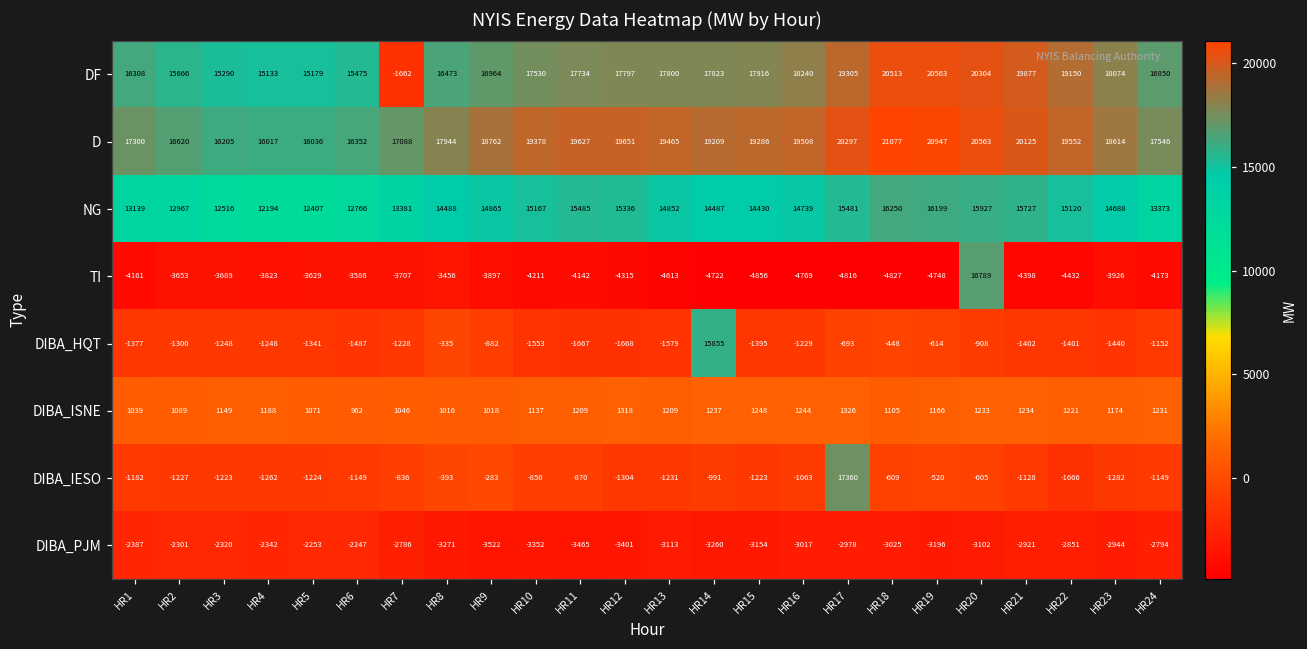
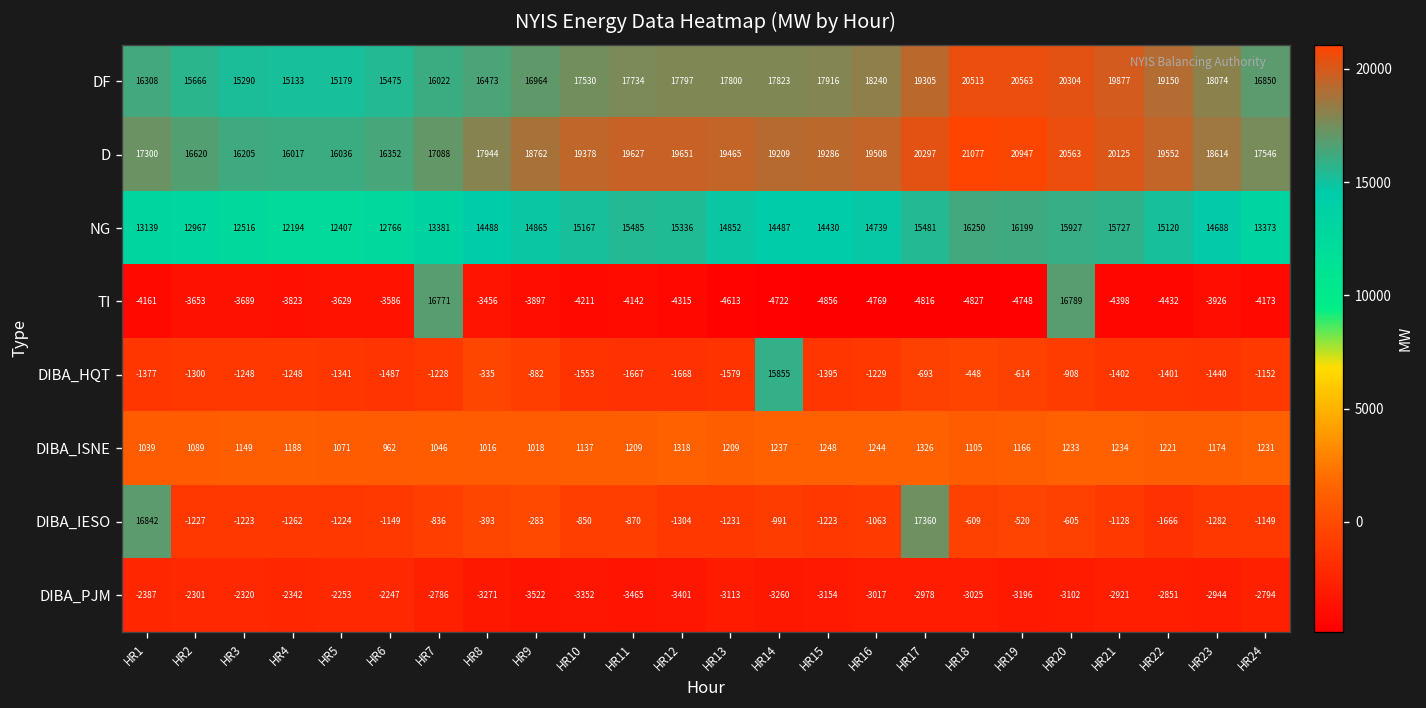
  {
    "DF": {
      "HR1": 16308,
      "HR2": 15666,
      "HR3": 15290,
      "HR4": 15133,
      "HR5": 15179,
      "HR6": 15475,
-     "HR7": -1662,
+     "HR7": 16022,
      "HR8": 16473,
      "HR9": 16964,
      "HR10": 17530,
      "HR11": 17734,
      "HR12": 17797,
      "HR13": 17800,
      "HR14": 17823,
      "HR15": 17916,
      "HR16": 18240,
      "HR17": 19305,
      "HR18": 20513,
      "HR19": 20563,
      "HR20": 20304,
      "HR21": 19877,
      "HR22": 19150,
      "HR24": 16850
    },
    "D": {
      "HR1": 17300,
      "HR2": 16620,
      "HR3": 16205,
      "HR4": 16017,
      "HR5": 16036,
      "HR6": 16352,
      "HR7": 17088,
      "HR8": 17944,
      "HR9": 18762,
      "HR10": 19378,
      "HR11": 19627,
      "HR12": 19651,
      "HR13": 19465,
      "HR14": 19209,
      "HR15": 19286,
      "HR16": 19508,
      "HR17": 20297,
      "HR18": 21077,
      "HR19": 20947,
      "HR20": 20563,
      "HR21": 20125,
      "HR22": 19552,
      "HR23": 18614,
      "HR24": 17546
    },
    "NG": {
      "HR1": 13139,
      "HR2": 12967,
      "HR3": 12516,
      "HR4": 12194,
      "HR5": 12407,
      "HR6": 12766,
      "HR7": 13381,
      "HR8": 14488,
      "HR9": 14865,
      "HR10": 15167,
      "HR11": 15485,
      "HR12": 15336,
      "HR13": 14852,
      "HR14": 14487,
      "HR15": 14430,
      "HR16": 14739,
      "HR17": 15481,
      "HR18": 16250,
      "HR19": 16199,
      "HR20": 15927,
      "HR21": 15727,
      "HR22": 15120,
      "HR23": 14688,
      "HR24": 13373
    },
    "TI": {
      "HR1": -4161,
      "HR2": -3653,
      "HR3": -3689,
      "HR4": -3823,
      "HR5": -3629,
      "HR6": -3586,
-     "HR7": -3707,
+     "HR7": 16771,
      "HR8": -3456,
      "HR9": -3897,
      "HR10": -4211,
      "HR11": -4142,
      "HR12": -4315,
      "HR13": -4613,
      "HR14": -4722,
      "HR15": -4856,
      "HR16": -4769,
      "HR17": -4816,
      "HR18": -4827,
      "HR19": -4748,
      "HR20": 16789,
      "HR21": -4398,
      "HR22": -4432,
      "HR23": -3926,
      "HR24": -4173
    },
    "DIBA_HQT": {
      "HR1": -1377,
      "HR2": -1300,
      "HR3": -1248,
      "HR4": -1248,
      "HR5": -1341,
      "HR6": -1487,
      "HR7": -1228,
      "HR8": -335,
      "HR9": -882,
      "HR10": -1553,
      "HR11": -1667,
      "HR12": -1668,
      "HR13": -1579,
      "HR14": 15855,
      "HR15": -1395,
      "HR16": -1229,
      "HR17": -693,
      "HR18": -448,
      "HR19": -614,
      "HR20": -908,
      "HR21": -1402,
      "HR22": -1401,
      "HR23": -1440,
      "HR24": -1152
    },
    "DIBA_ISNE": {
      "HR1": 1039,
      "HR2": 1089,
      "HR3": 1149,
      "HR4": 1188,
      "HR5": 1071,
      "HR6": 962,
      "HR7": 1046,
      "HR8": 1016,
      "HR9": 1018,
      "HR10": 1137,
      "HR11": 1209,
      "HR12": 1318,
      "HR13": 1209,
      "HR14": 1237,
      "HR15": 1248,
      "HR16": 1244,
      "HR17": 1326,
      "HR18": 1105,
      "HR19": 1166,
      "HR20": 1233,
      "HR21": 1234,
      "HR22": 1221,
      "HR23": 1174,
      "HR24": 1231
    },
    "DIBA_IESO": {
-     "HR1": -1182,
+     "HR1": 16842,
      "HR2": -1227,
      "HR3": -1223,
      "HR4": -1262,
      "HR5": -1224,
      "HR6": -1149,
      "HR7": -836,
      "HR8": -393,
      "HR9": -283,
      "HR10": -850,
      "HR11": -870,
      "HR12": -1304,
      "HR13": -1231,
      "HR14": -991,
      "HR15": -1223,
      "HR16": -1063,
      "HR17": 17360,
      "HR18": -609,
      "HR19": -520,
      "HR20": -605,
      "HR21": -1128,
      "HR22": -1666,
      "HR23": -1282,
      "HR24": -1149
    },
    "DIBA_PJM": {
      "HR1": -2387,
      "HR2": -2301,
      "HR3": -2320,
      "HR4": -2342,
      "HR5": -2253,
      "HR6": -2247,
      "HR7": -2786,
      "HR8": -3271,
      "HR9": -3522,
      "HR10": -3352,
      "HR11": -3465,
      "HR12": -3401,
      "HR13": -3113,
      "HR14": -3260,
      "HR15": -3154,
      "HR16": -3017,
      "HR17": -2978,
      "HR18": -3025,
      "HR19": -3196,
      "HR20": -3102,
      "HR21": -2921,
      "HR22": -2851,
      "HR23": -2944,
      "HR24": -2794
    }
  }
